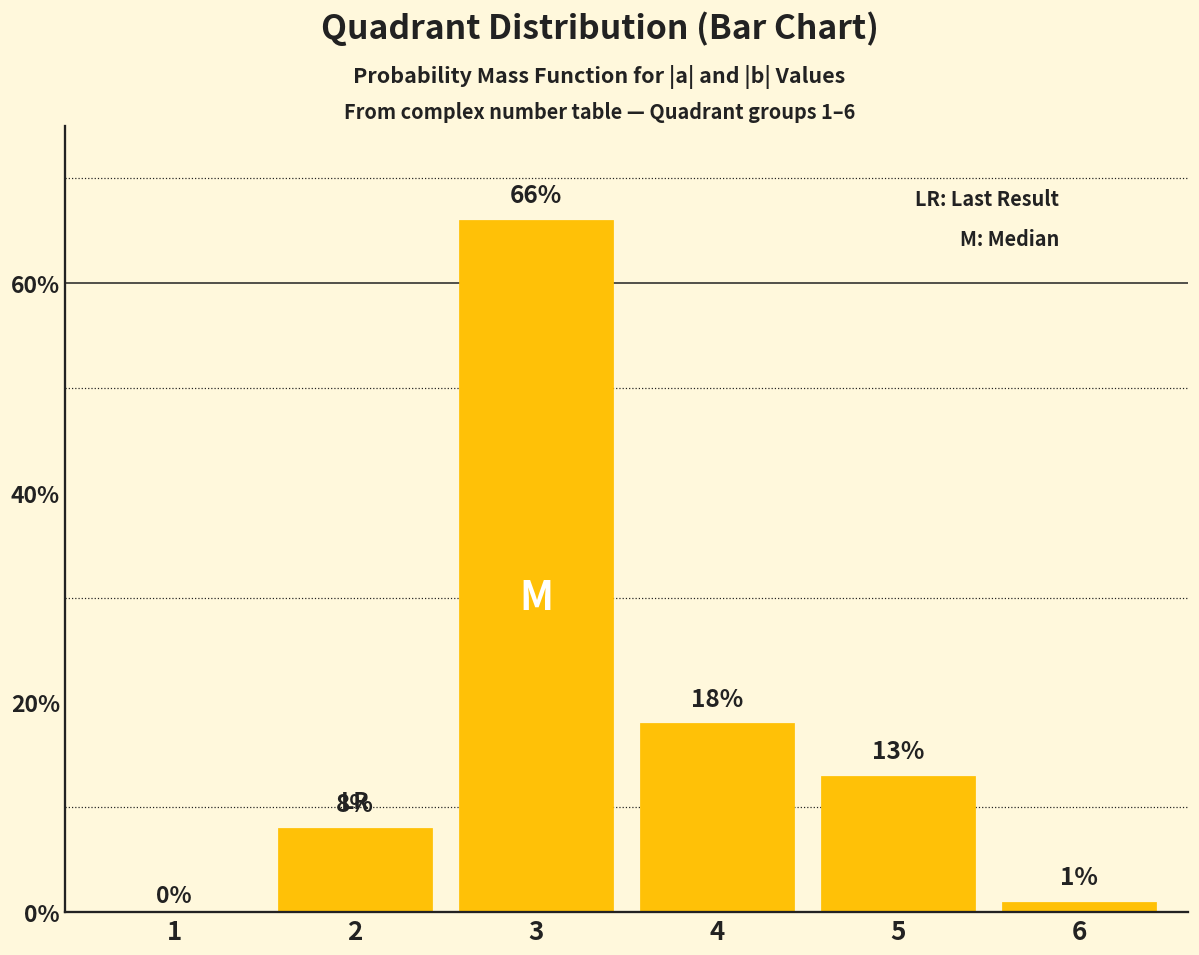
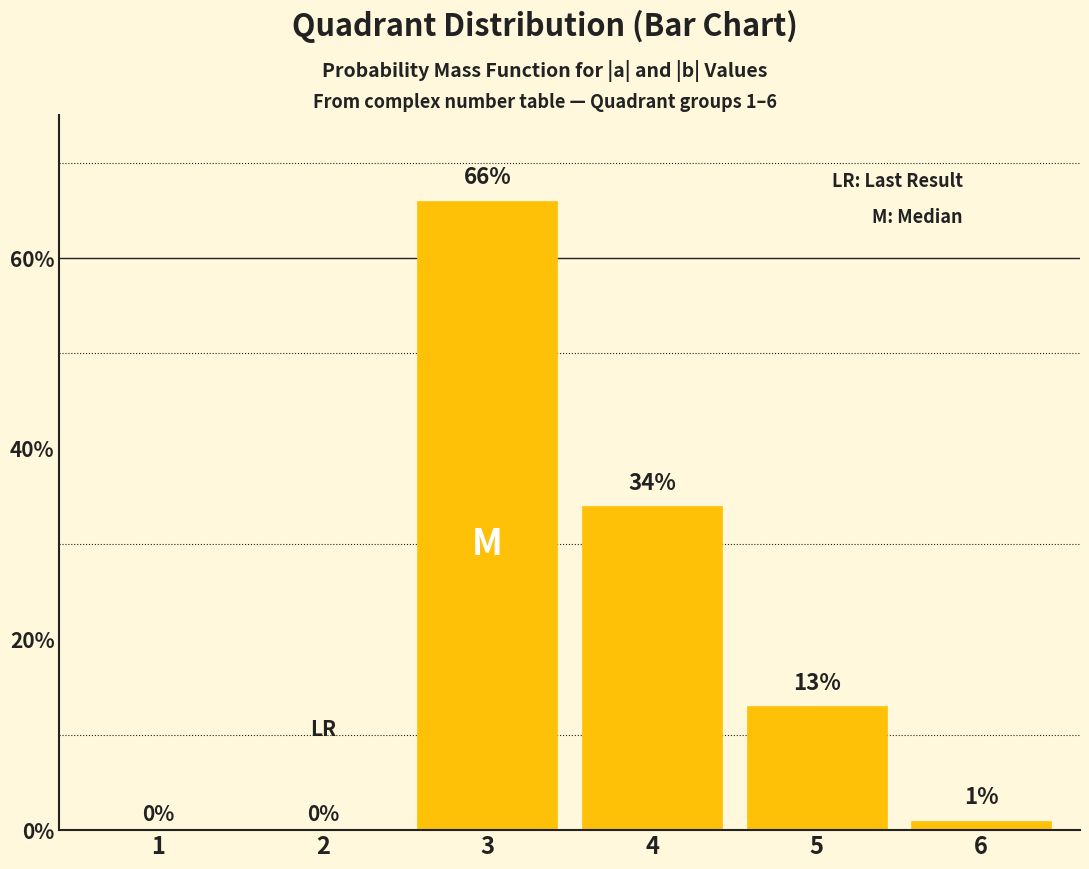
  {
    "1": "0%",
-   "2": "8%",
+   "2": "0%",
    "3": "66%",
-   "4": "18%",
+   "4": "34%",
    "5": "13%",
    "6": "1%"
  }
